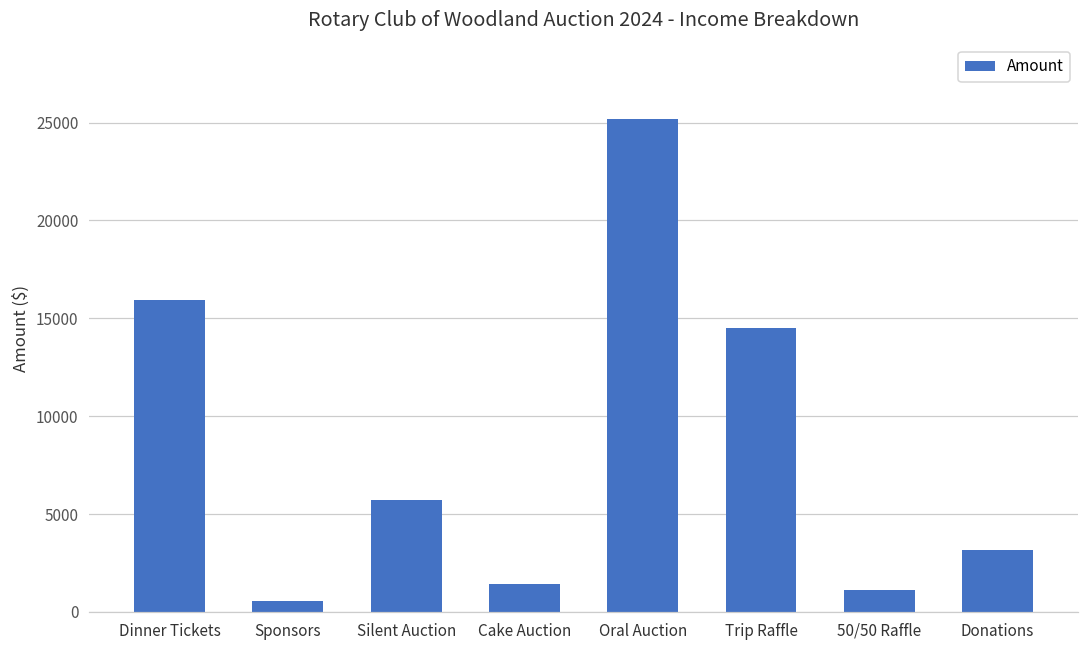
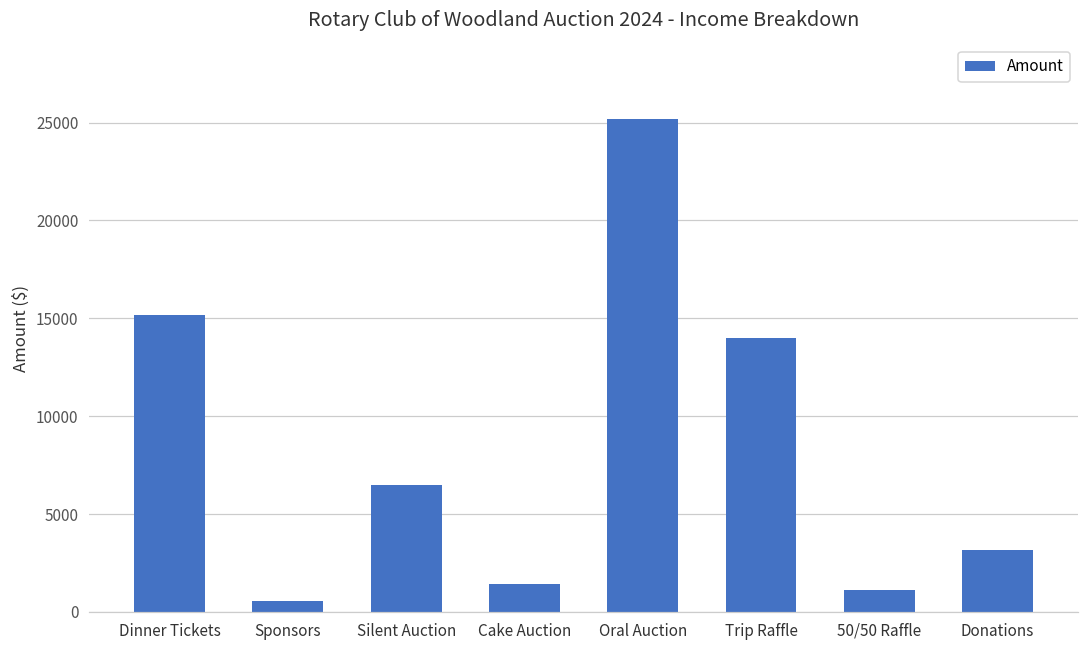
  {
-   "Dinner Tickets": 15900,
+   "Dinner Tickets": 15200,
    "Sponsors": 500,
-   "Silent Auction": 5700,
+   "Silent Auction": 6500,
    "Cake Auction": 1400,
    "Oral Auction": 25200,
-   "Trip Raffle": 14500,
+   "Trip Raffle": 14000,
    "50/50 Raffle": 1100,
    "Donations": 3200
  }
